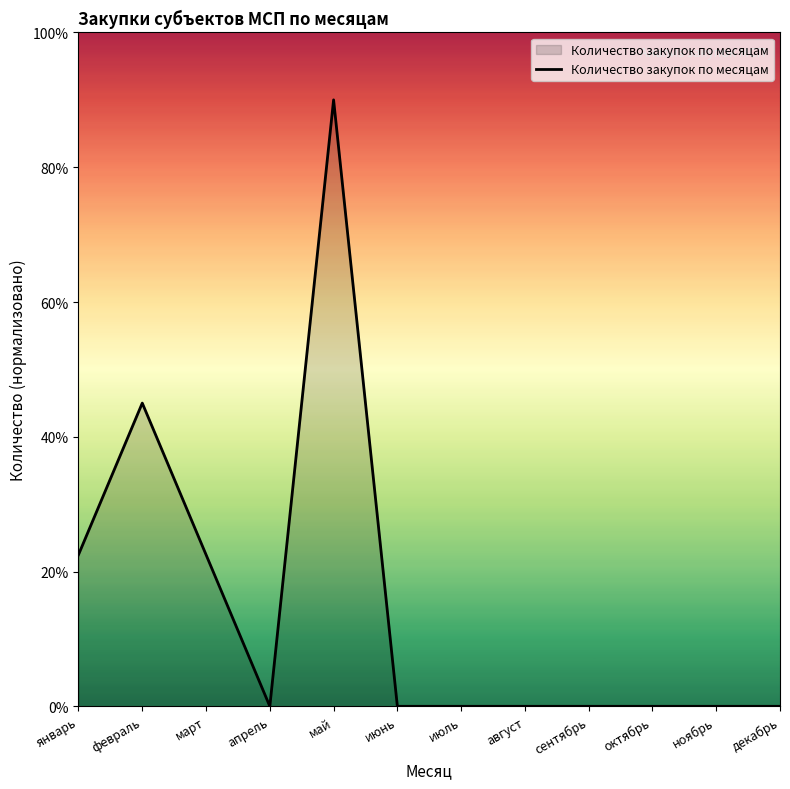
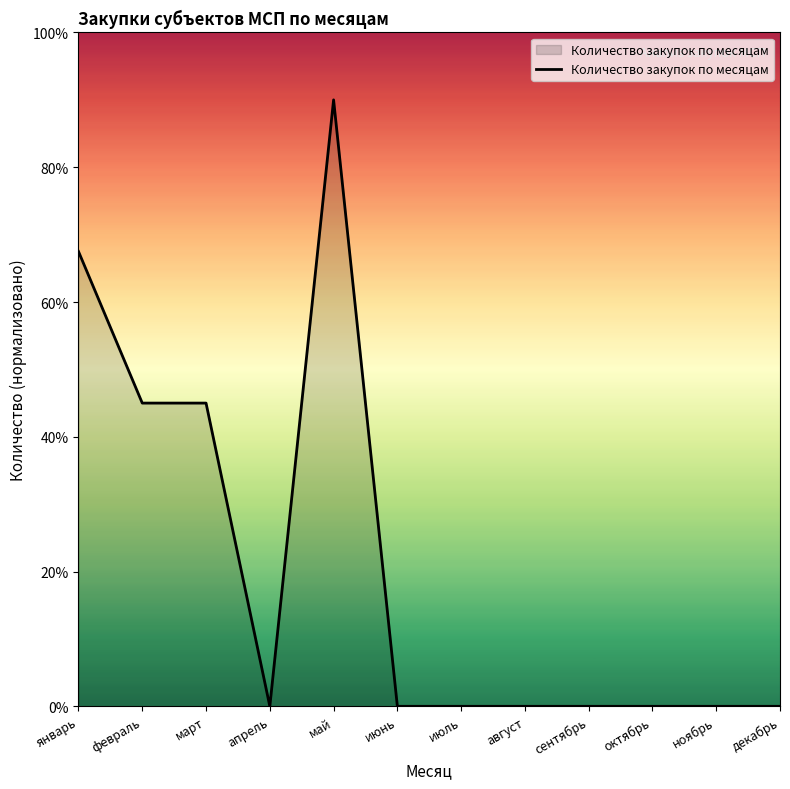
  {
-   "январь": "23%",
+   "январь": "68%",
    "февраль": "45%",
-   "март": "23%",
+   "март": "45%",
    "апрель": "0%",
    "май": "90%",
    "июнь": "0%",
    "июль": "0%",
    "август": "0%",
    "сентябрь": "0%",
    "октябрь": "0%",
    "ноябрь": "0%",
    "декабрь": "0%"
  }
